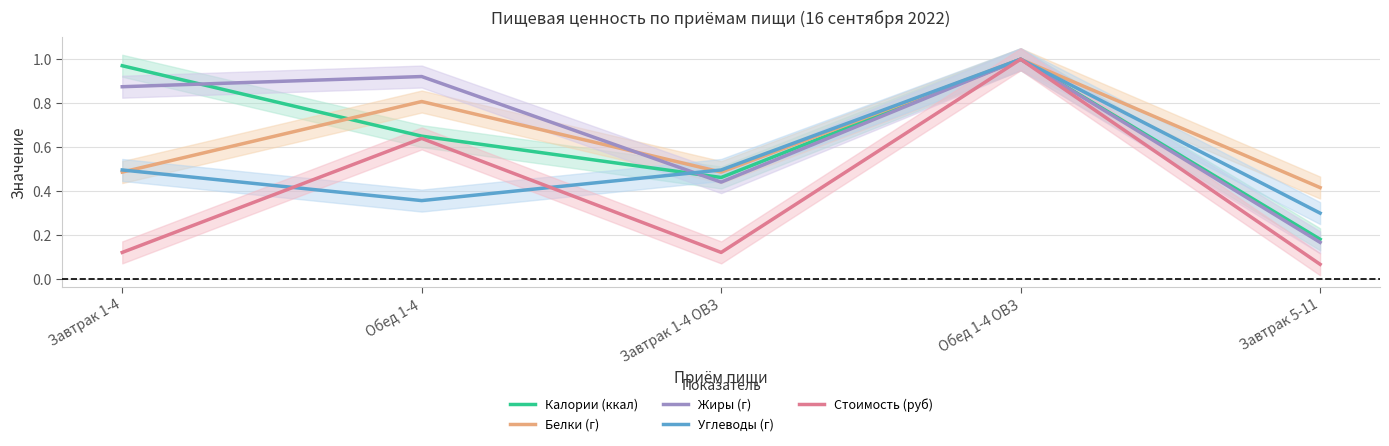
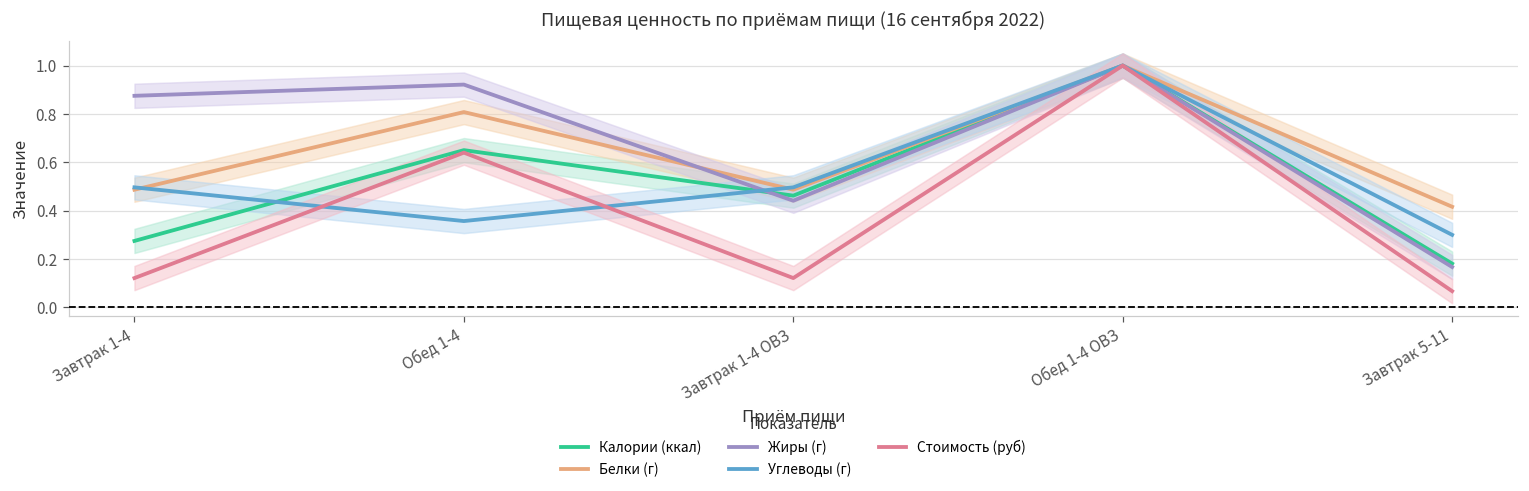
  {
    "Калории (ккал)": {
-     "Завтрак 1-4": 0.97,
+     "Завтрак 1-4": 0.27,
      "Завтрак 1-4 ОВЗ": 0.46,
      "Завтрак 5-11": 0.18
    },
    "Жиры (г)": {
      "Завтрак 1-4": 0.87,
      "Обед 1-4": 0.92,
      "Завтрак 1-4 ОВЗ": 0.44,
      "Завтрак 5-11": 0.17
    },
    "Углеводы (г)": {
      "Обед 1-4": 0.36,
      "Завтрак 5-11": 0.30
    }
  }
